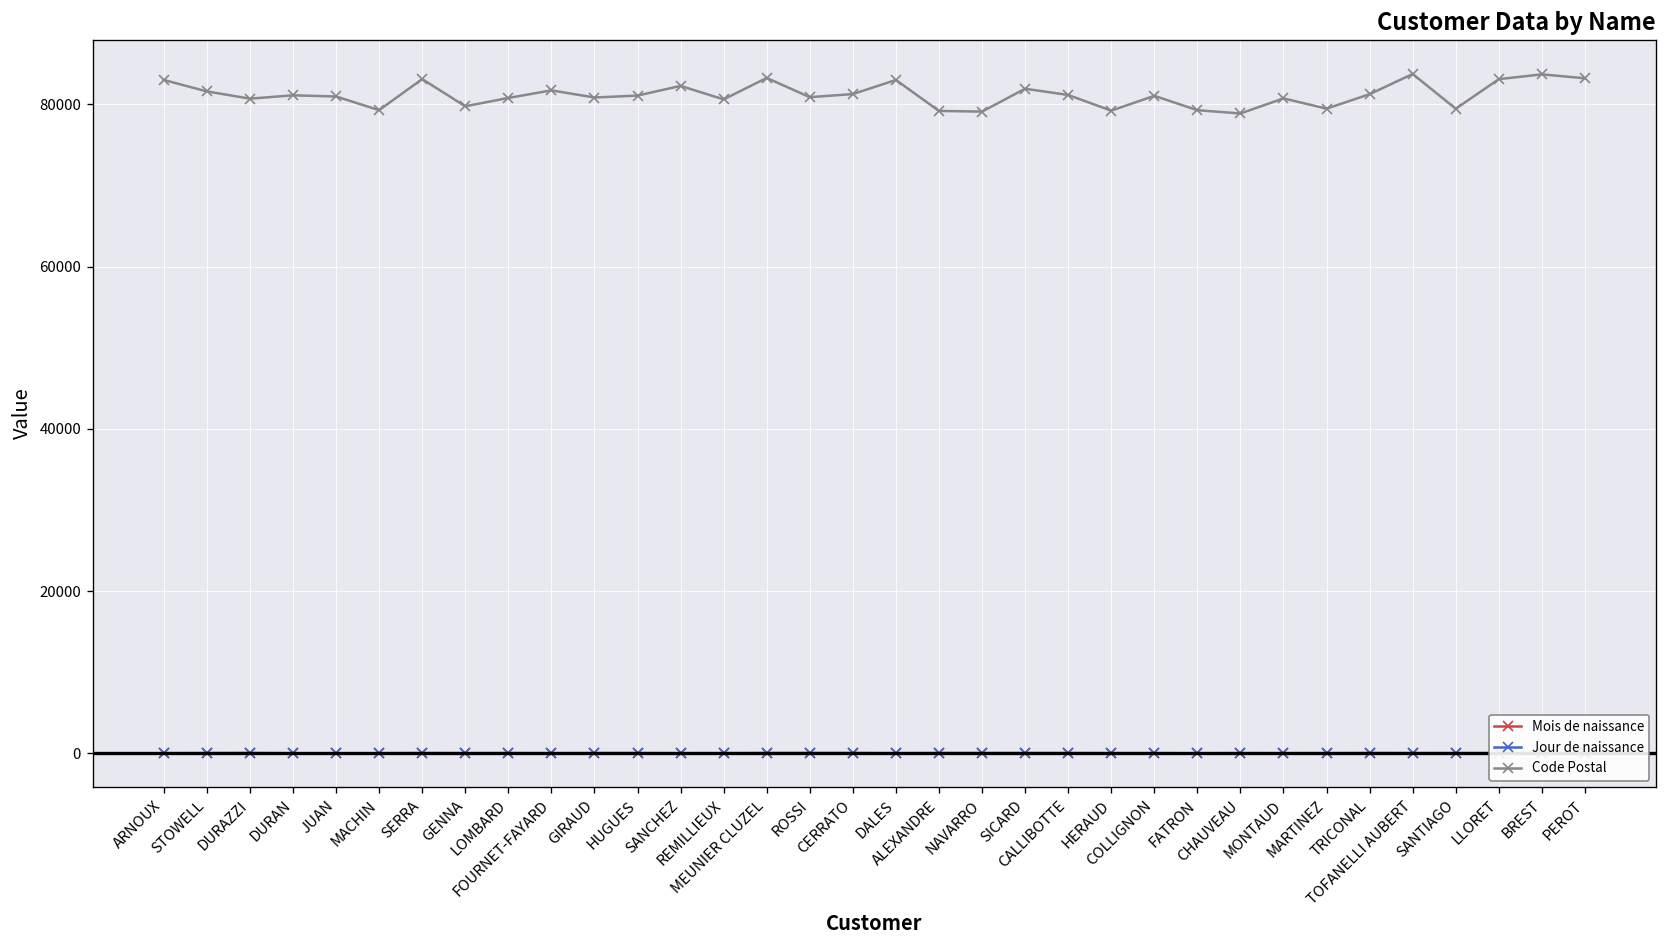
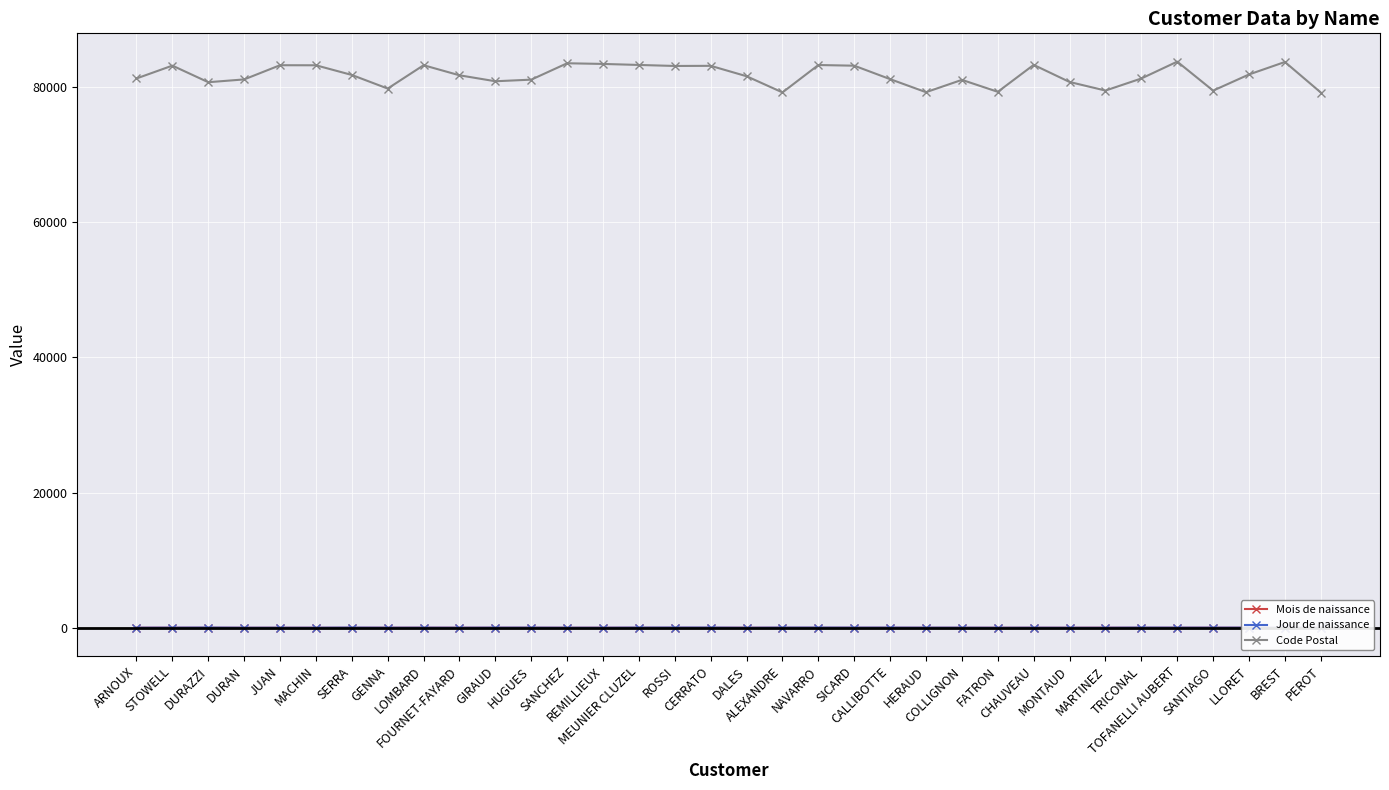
  {
    "Jour de naissance": {
      "ARNOUX": 0,
      "STOWELL": 0,
      "DURAZZI": 0,
      "DURAN": 0,
      "JUAN": 0,
      "MACHIN": 0,
      "SERRA": 0,
      "GENNA": 0,
      "LOMBARD": 0,
      "FOURNET-FAYARD": 0,
      "GIRAUD": 0,
      "HUGUES": 0,
      "SANCHEZ": 0,
      "REMILLIEUX": 0,
      "MEUNIER CLUZEL": 0,
      "ROSSI": 0,
      "CERRATO": 0,
      "DALES": 0,
      "ALEXANDRE": 0,
      "NAVARRO": 0,
      "SICARD": 0,
      "CALLIBOTTE": 0,
      "HERAUD": 0,
      "COLLIGNON": 0,
      "FATRON": 0,
      "CHAUVEAU": 0,
      "MONTAUD": 0,
      "MARTINEZ": 0,
      "TRICONAL": 0,
      "TOFANELLI AUBERT": 0,
      "SANTIAGO": 0
    },
    "Code Postal": {
-     "ARNOUX": 83000,
-     "STOWELL": 82000,
+     "ARNOUX": 81000,
+     "STOWELL": 83000,
      "DURAZZI": 81000,
      "DURAN": 81000,
-     "JUAN": 81000,
-     "MACHIN": 79000,
-     "SERRA": 83000,
+     "JUAN": 83000,
+     "MACHIN": 83000,
+     "SERRA": 82000,
      "GENNA": 80000,
-     "LOMBARD": 81000,
+     "LOMBARD": 83000,
      "FOURNET-FAYARD": 82000,
      "GIRAUD": 81000,
      "HUGUES": 81000,
-     "SANCHEZ": 82000,
-     "REMILLIEUX": 81000,
+     "SANCHEZ": 84000,
+     "REMILLIEUX": 83000,
      "MEUNIER CLUZEL": 83000,
-     "ROSSI": 81000,
-     "CERRATO": 81000,
-     "DALES": 83000,
+     "ROSSI": 83000,
+     "CERRATO": 83000,
+     "DALES": 82000,
      "ALEXANDRE": 79000,
-     "NAVARRO": 79000,
-     "SICARD": 82000,
+     "NAVARRO": 83000,
+     "SICARD": 83000,
      "CALLIBOTTE": 81000,
      "HERAUD": 79000,
      "COLLIGNON": 81000,
      "FATRON": 79000,
-     "CHAUVEAU": 79000,
+     "CHAUVEAU": 83000,
      "MONTAUD": 81000,
      "MARTINEZ": 79000,
      "TRICONAL": 81000,
      "TOFANELLI AUBERT": 84000,
      "SANTIAGO": 79000,
-     "LLORET": 83000,
+     "LLORET": 82000,
      "BREST": 84000,
-     "PEROT": 83000
+     "PEROT": 79000
    }
  }
